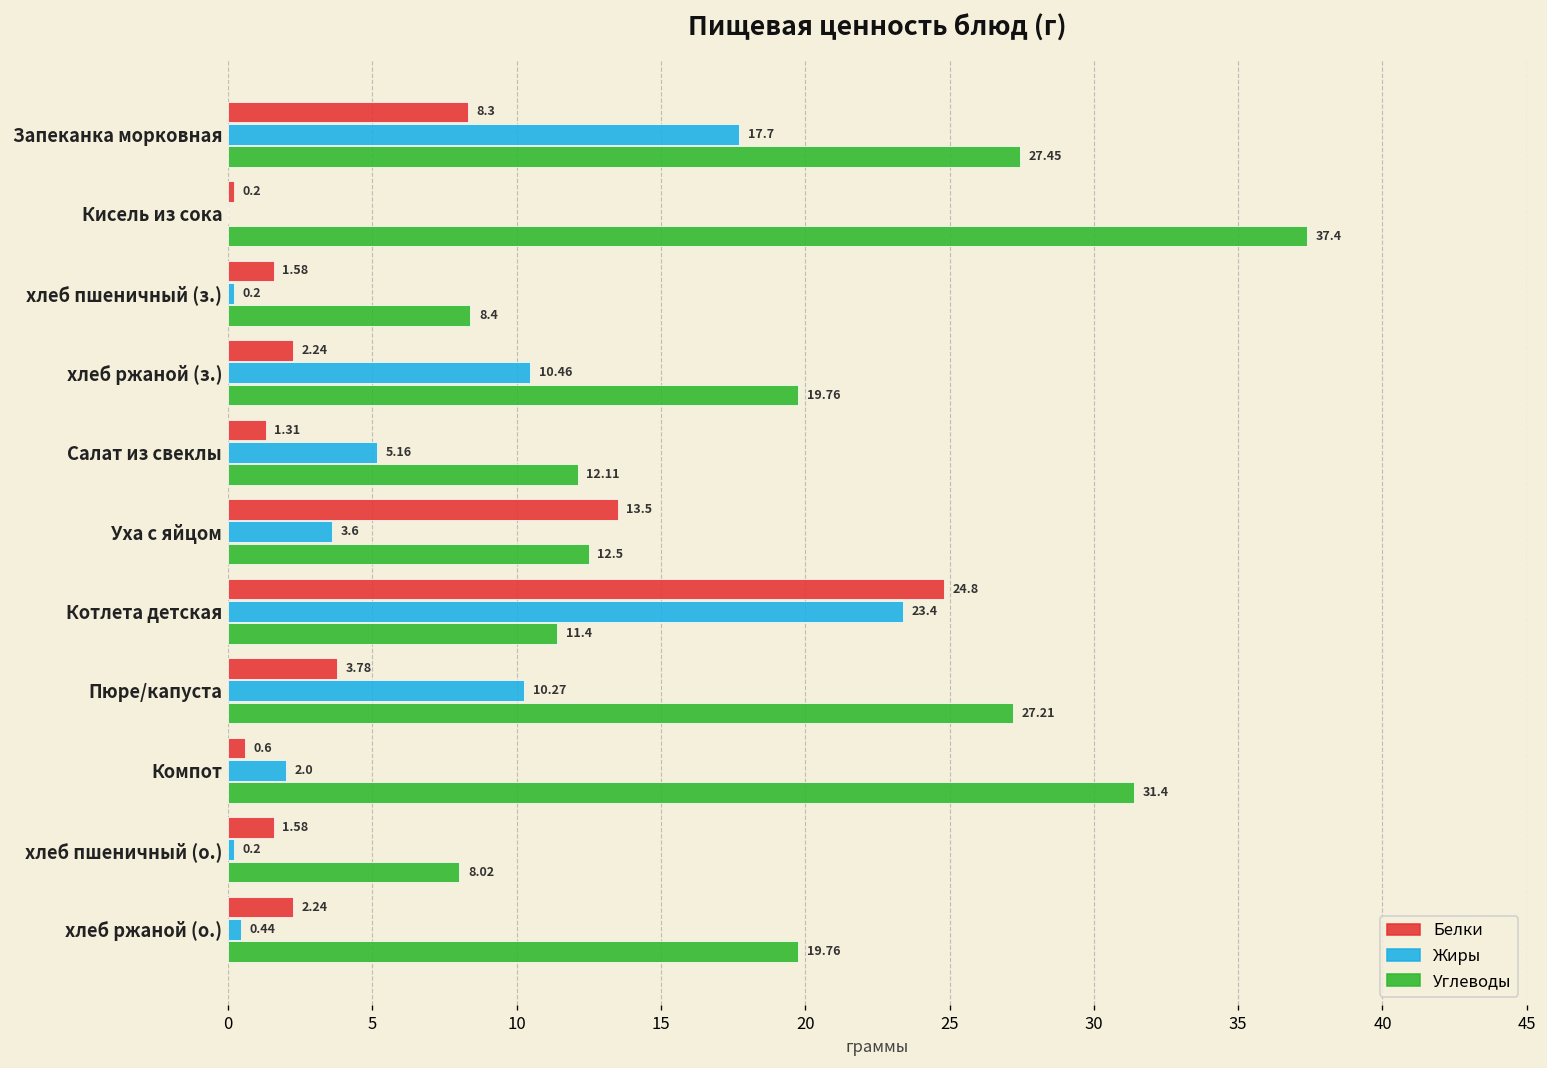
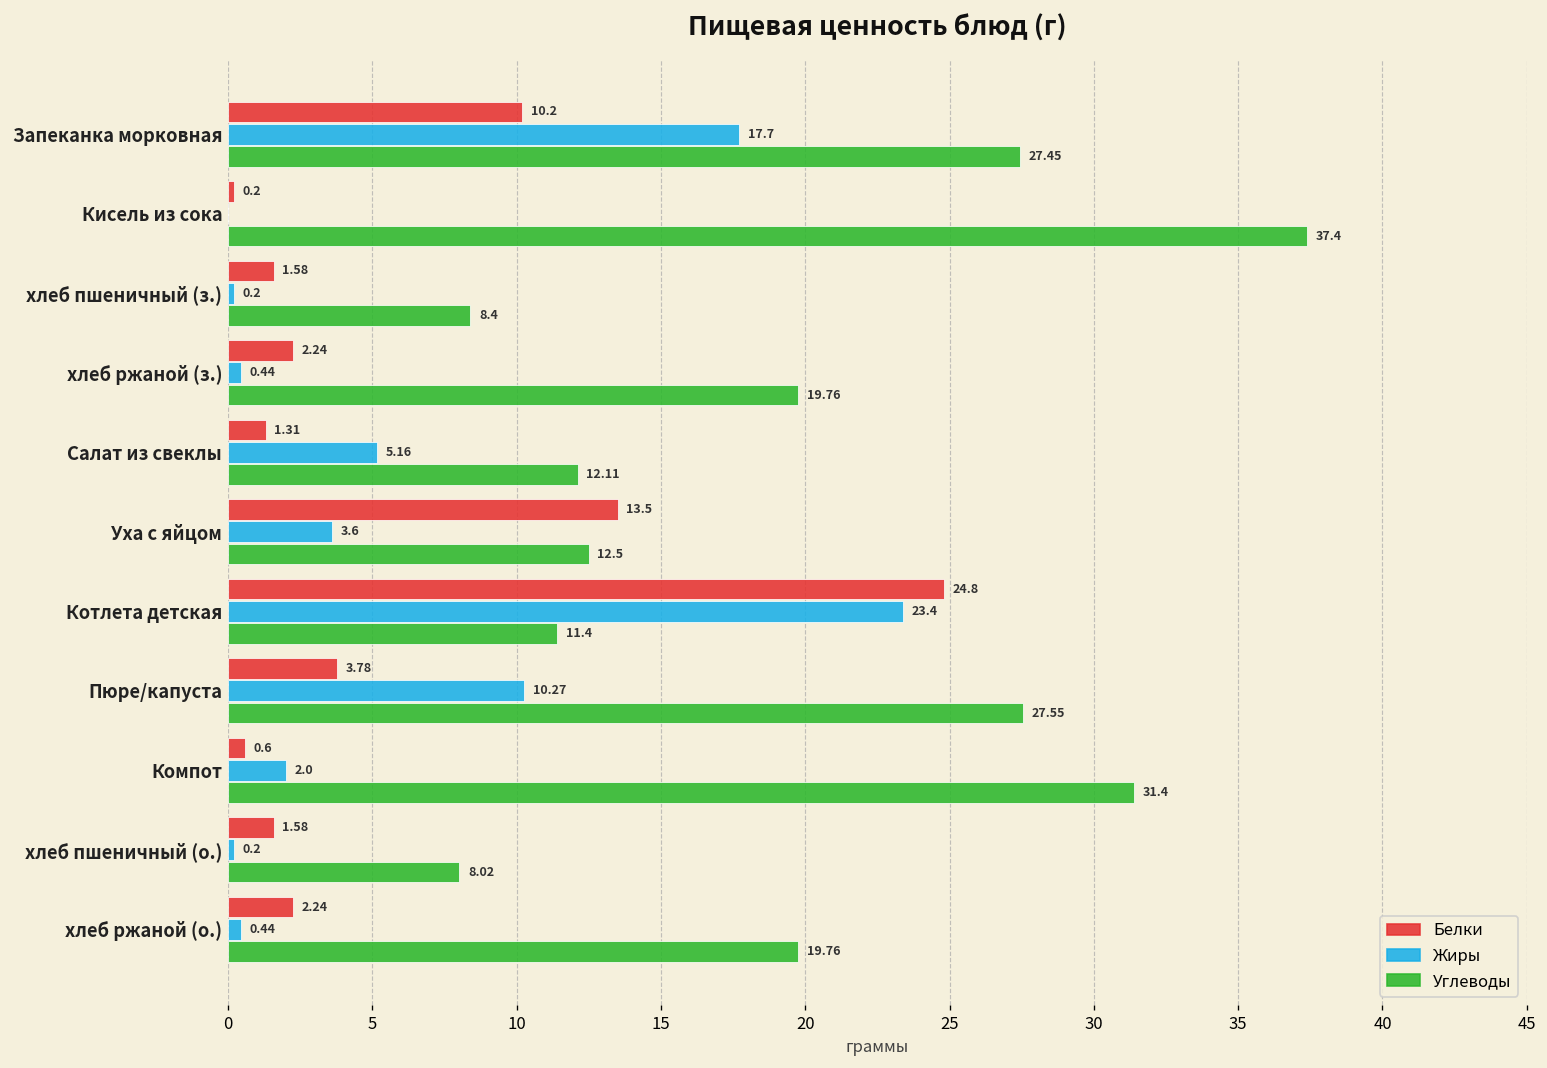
  {
    "Белки": {
-     "Запеканка морковная": 8.3,
+     "Запеканка морковная": 10.2,
      "Кисель из сока": 0.2,
      "хлеб пшеничный (з.)": 1.58,
      "хлеб ржаной (з.)": 2.24,
      "Салат из свеклы": 1.31,
      "Уха с яйцом": 13.5,
      "Котлета детская": 24.8,
      "Пюре/капуста": 3.78,
      "Компот": 0.6,
      "хлеб пшеничный (о.)": 1.58,
      "хлеб ржаной (о.)": 2.24
    },
    "Жиры": {
      "Запеканка морковная": 17.7,
      "хлеб пшеничный (з.)": 0.2,
-     "хлеб ржаной (з.)": 10.46,
+     "хлеб ржаной (з.)": 0.44,
      "Салат из свеклы": 5.16,
      "Уха с яйцом": 3.6,
      "Котлета детская": 23.4,
      "Пюре/капуста": 10.27,
      "Компот": 2.0,
      "хлеб пшеничный (о.)": 0.2,
      "хлеб ржаной (о.)": 0.44
    },
    "Углеводы": {
      "Запеканка морковная": 27.45,
      "Кисель из сока": 37.4,
      "хлеб пшеничный (з.)": 8.4,
      "хлеб ржаной (з.)": 19.76,
      "Салат из свеклы": 12.11,
      "Уха с яйцом": 12.5,
      "Котлета детская": 11.4,
-     "Пюре/капуста": 27.21,
+     "Пюре/капуста": 27.55,
      "Компот": 31.4,
      "хлеб пшеничный (о.)": 8.02,
      "хлеб ржаной (о.)": 19.76
    }
  }
